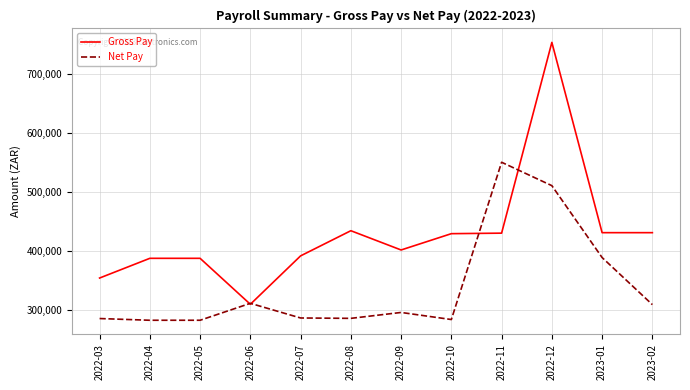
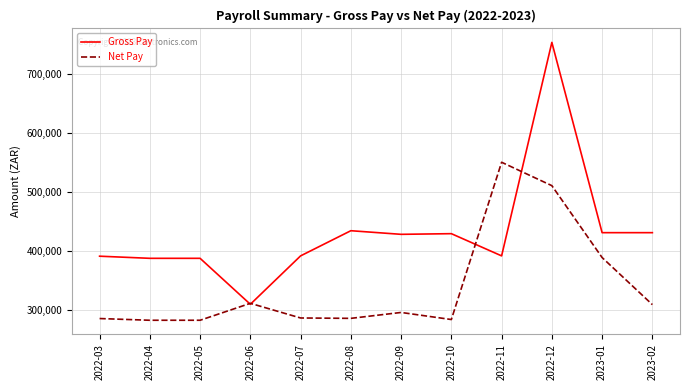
  {
    "Gross Pay": {
-     "2022-03": "350,000",
+     "2022-03": "390,000",
      "2022-04": "390,000",
      "2022-05": "390,000",
      "2022-07": "390,000",
      "2022-08": "430,000",
-     "2022-09": "400,000",
+     "2022-09": "430,000",
      "2022-10": "430,000",
-     "2022-11": "430,000",
+     "2022-11": "390,000",
      "2022-12": "750,000",
      "2023-01": "430,000",
      "2023-02": "430,000"
    },
    "Net Pay": {
      "2022-03": "280,000",
      "2022-04": "280,000",
      "2022-05": "280,000",
      "2022-07": "290,000",
      "2022-08": "290,000",
      "2022-09": "300,000",
      "2022-10": "280,000",
      "2022-11": "550,000",
      "2022-12": "510,000",
      "2023-01": "390,000",
      "2023-02": "310,000"
    }
  }
